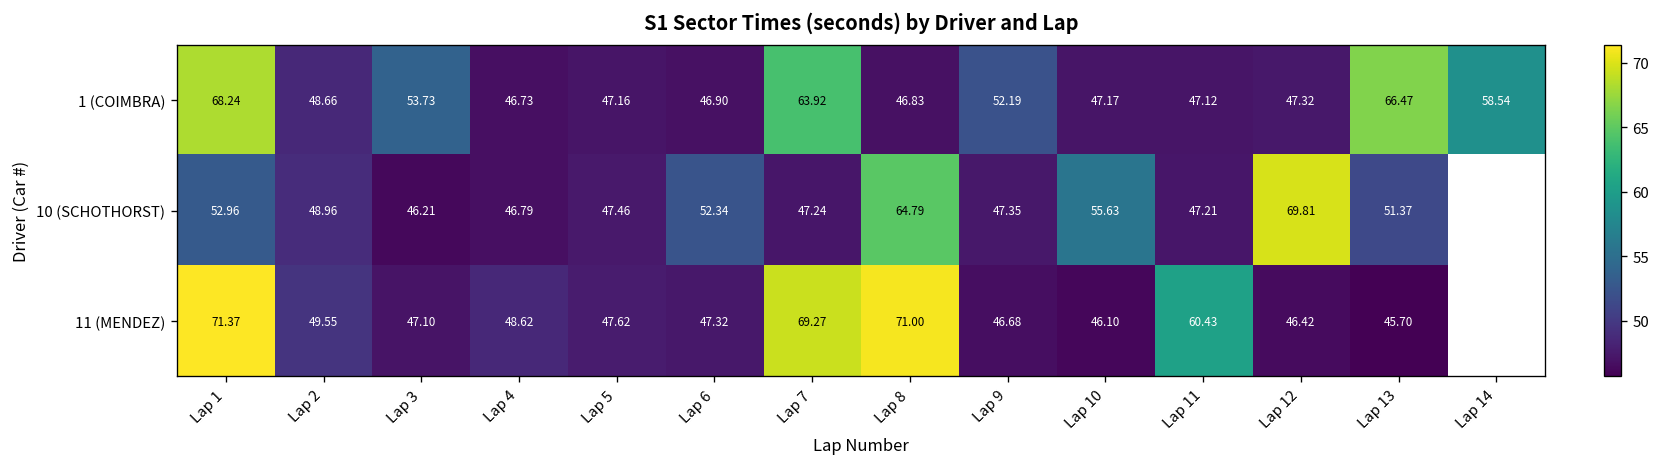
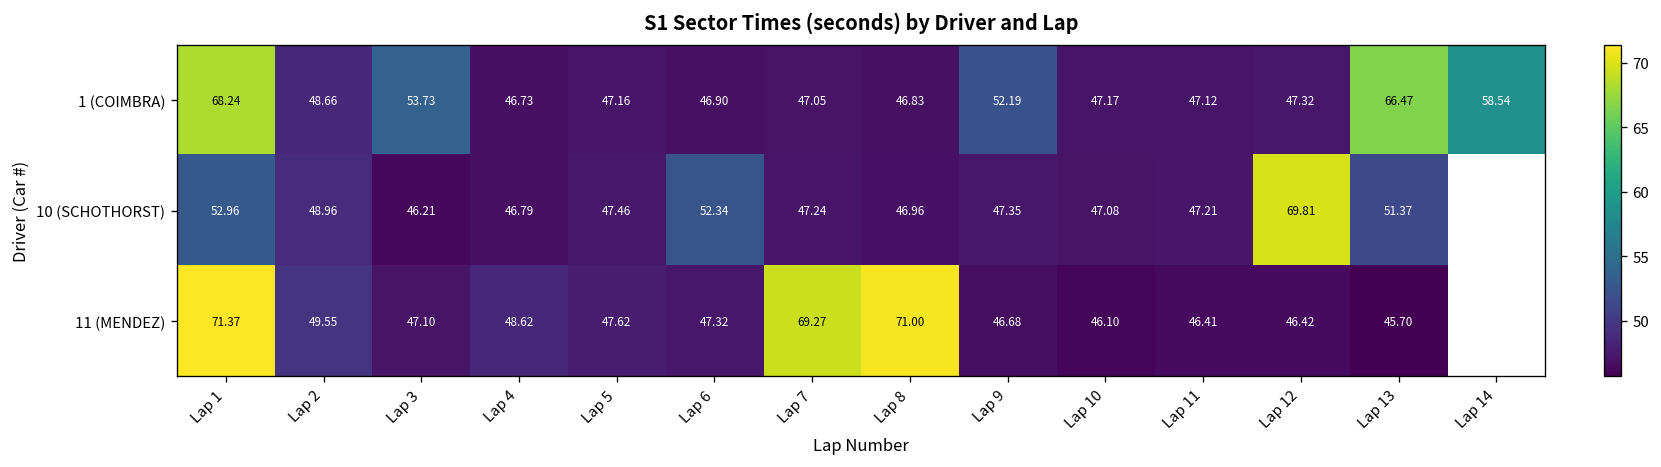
  {
    "1 (COIMBRA)": {
      "Lap 1": 68.24,
      "Lap 2": 48.66,
      "Lap 3": 53.73,
      "Lap 4": 46.73,
      "Lap 5": 47.16,
      "Lap 6": 46.90,
-     "Lap 7": 63.92,
+     "Lap 7": 47.05,
      "Lap 8": 46.83,
      "Lap 9": 52.19,
      "Lap 10": 47.17,
      "Lap 11": 47.12,
      "Lap 12": 47.32,
      "Lap 13": 66.47,
      "Lap 14": 58.54
    },
    "10 (SCHOTHORST)": {
      "Lap 1": 52.96,
      "Lap 2": 48.96,
      "Lap 3": 46.21,
      "Lap 4": 46.79,
      "Lap 5": 47.46,
      "Lap 6": 52.34,
      "Lap 7": 47.24,
-     "Lap 8": 64.79,
+     "Lap 8": 46.96,
      "Lap 9": 47.35,
-     "Lap 10": 55.63,
+     "Lap 10": 47.08,
      "Lap 11": 47.21,
      "Lap 12": 69.81,
      "Lap 13": 51.37
    },
    "11 (MENDEZ)": {
      "Lap 1": 71.37,
      "Lap 2": 49.55,
      "Lap 3": 47.10,
      "Lap 4": 48.62,
      "Lap 5": 47.62,
      "Lap 6": 47.32,
      "Lap 7": 69.27,
      "Lap 8": 71.00,
      "Lap 9": 46.68,
      "Lap 10": 46.10,
-     "Lap 11": 60.43,
+     "Lap 11": 46.41,
      "Lap 12": 46.42,
      "Lap 13": 45.70
    }
  }
